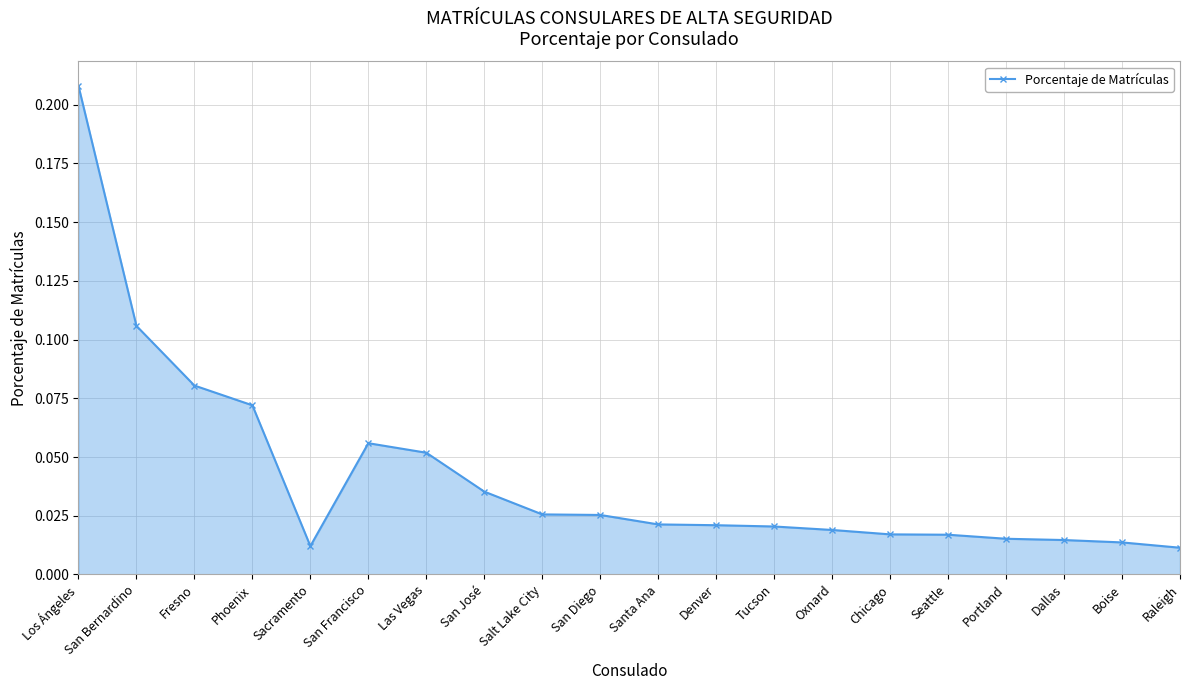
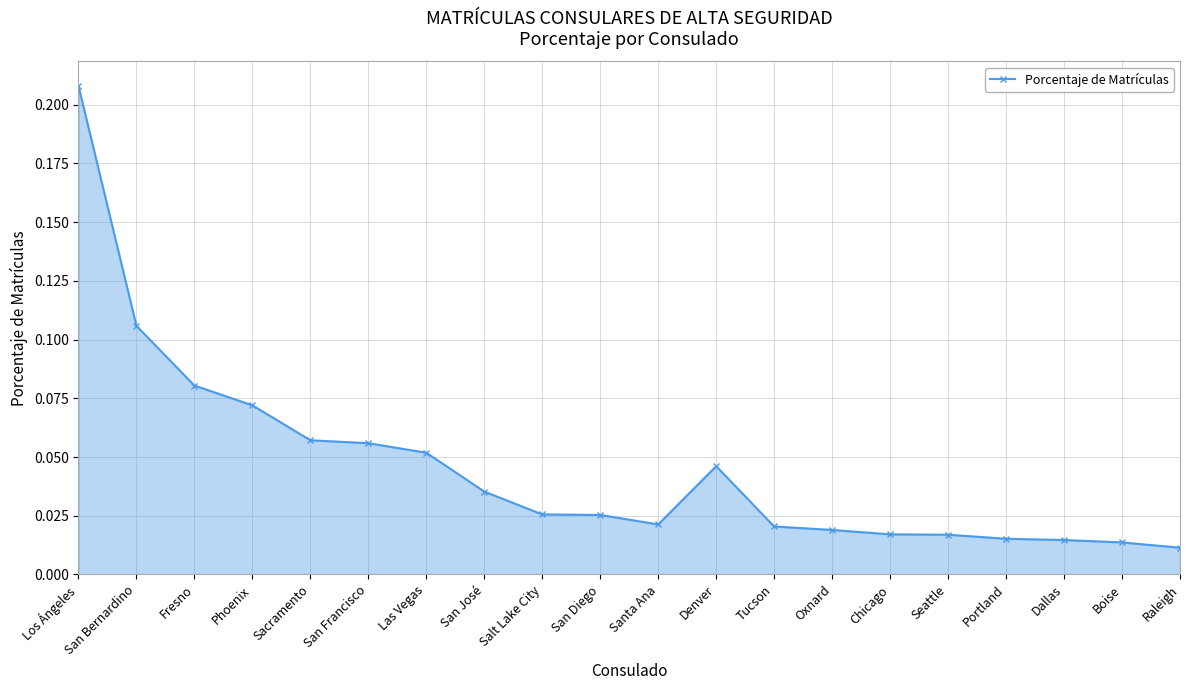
  {
    "Los Ángeles": 0.208,
    "San Bernardino": 0.106,
    "Fresno": 0.080,
    "Phoenix": 0.072,
-   "Sacramento": 0.012,
+   "Sacramento": 0.057,
    "San Francisco": 0.056,
    "Las Vegas": 0.052,
    "San José": 0.035,
    "Salt Lake City": 0.026,
    "San Diego": 0.025,
    "Santa Ana": 0.021,
-   "Denver": 0.021,
+   "Denver": 0.046,
    "Tucson": 0.020,
    "Oxnard": 0.019,
    "Chicago": 0.017,
    "Seattle": 0.017,
    "Portland": 0.015,
    "Dallas": 0.015,
    "Boise": 0.014,
    "Raleigh": 0.011
  }
